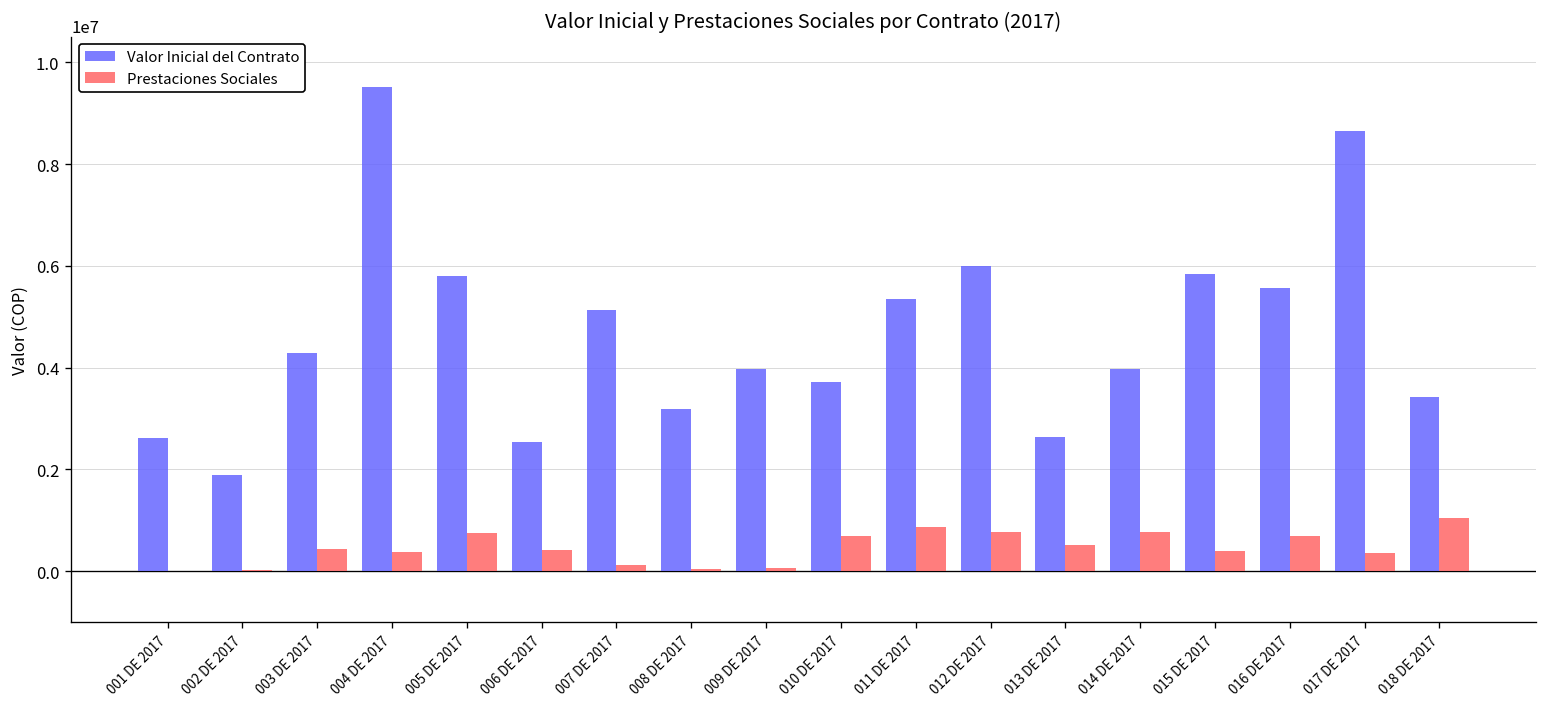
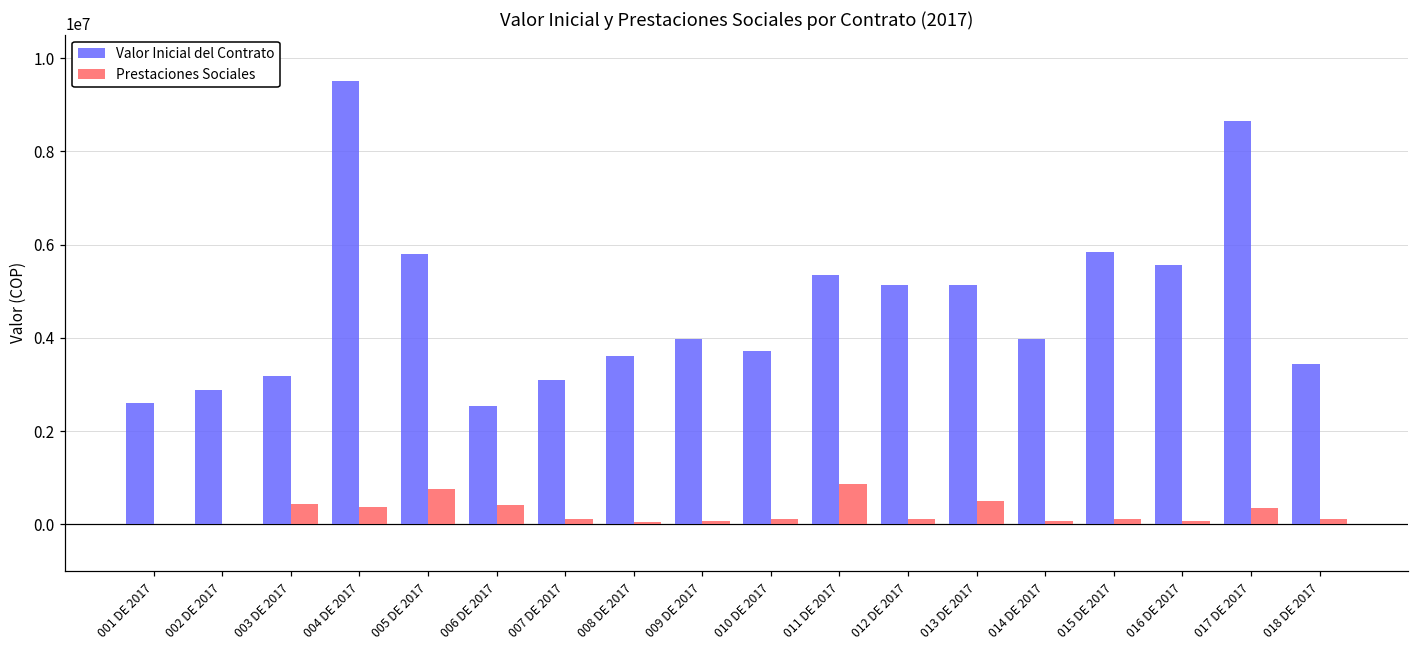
  {
    "Valor Inicial del Contrato": {
      "001 DE 2017": 2600000,
-     "002 DE 2017": 1900000,
-     "003 DE 2017": 4300000,
+     "002 DE 2017": 2900000,
+     "003 DE 2017": 3200000,
      "004 DE 2017": 9500000,
      "005 DE 2017": 5800000,
      "006 DE 2017": 2500000,
-     "007 DE 2017": 5100000,
-     "008 DE 2017": 3200000,
+     "007 DE 2017": 3100000,
+     "008 DE 2017": 3600000,
      "009 DE 2017": 4000000,
      "010 DE 2017": 3700000,
      "011 DE 2017": 5300000,
-     "012 DE 2017": 6000000,
-     "013 DE 2017": 2600000,
+     "012 DE 2017": 5100000,
+     "013 DE 2017": 5100000,
      "014 DE 2017": 4000000,
      "015 DE 2017": 5800000,
      "016 DE 2017": 5600000,
      "017 DE 2017": 8600000,
      "018 DE 2017": 3400000
    },
    "Prestaciones Sociales": {
      "003 DE 2017": 400000,
      "004 DE 2017": 400000,
      "005 DE 2017": 800000,
      "006 DE 2017": 400000,
      "007 DE 2017": 100000,
      "009 DE 2017": 100000,
-     "010 DE 2017": 700000,
+     "010 DE 2017": 100000,
      "011 DE 2017": 900000,
-     "012 DE 2017": 800000,
+     "012 DE 2017": 100000,
      "013 DE 2017": 500000,
-     "014 DE 2017": 800000,
-     "015 DE 2017": 400000,
-     "016 DE 2017": 700000,
+     "014 DE 2017": 100000,
+     "015 DE 2017": 100000,
+     "016 DE 2017": 100000,
      "017 DE 2017": 400000,
-     "018 DE 2017": 1000000
+     "018 DE 2017": 100000
    }
  }
